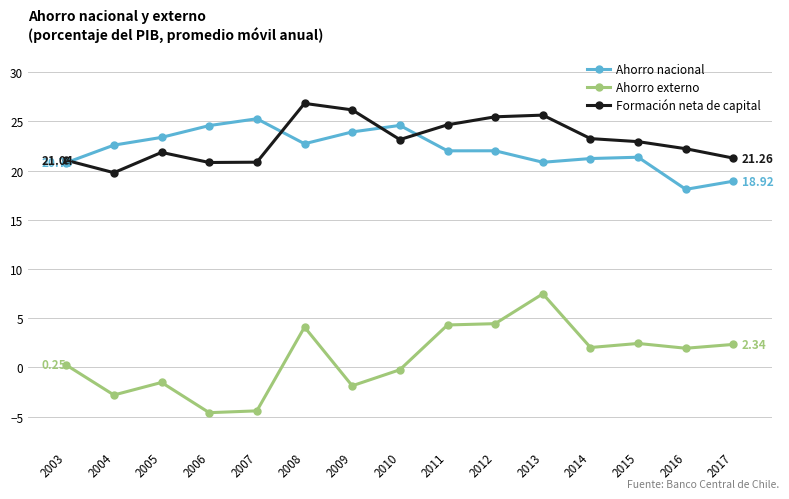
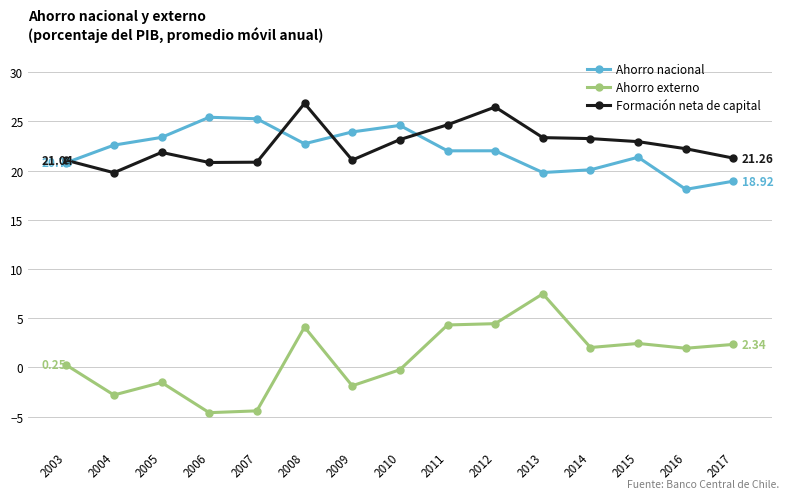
  {
    "Ahorro nacional": {
      "2004": 23,
      "2005": 23,
-     "2006": 24.6,
+     "2006": 25.4,
      "2007": 25,
      "2008": 23,
      "2009": 24,
      "2010": 25,
      "2011": 22,
      "2012": 22,
-     "2013": 21,
-     "2014": 21,
+     "2013": 20,
+     "2014": 20,
      "2015": 21,
      "2016": 18
    },
    "Ahorro externo": {
      "2003": 0.25,
      "2017": 2.34
    },
    "Formación neta de capital": {
      "2004": 20,
      "2005": 22,
      "2006": 21,
      "2007": 21,
      "2008": 27,
-     "2009": 26,
+     "2009": 21,
      "2010": 23,
      "2011": 25,
-     "2012": 25,
-     "2013": 26,
+     "2012": 26,
+     "2013": 23,
      "2014": 23,
      "2015": 23,
      "2016": 22
    }
  }
